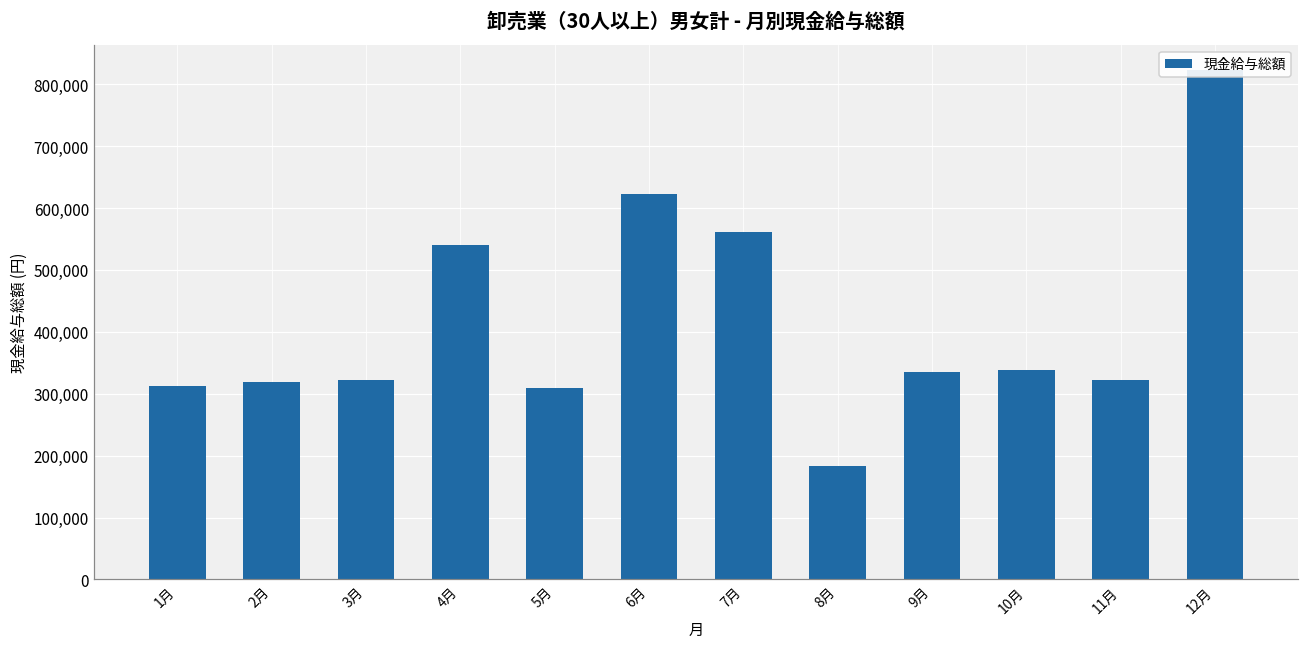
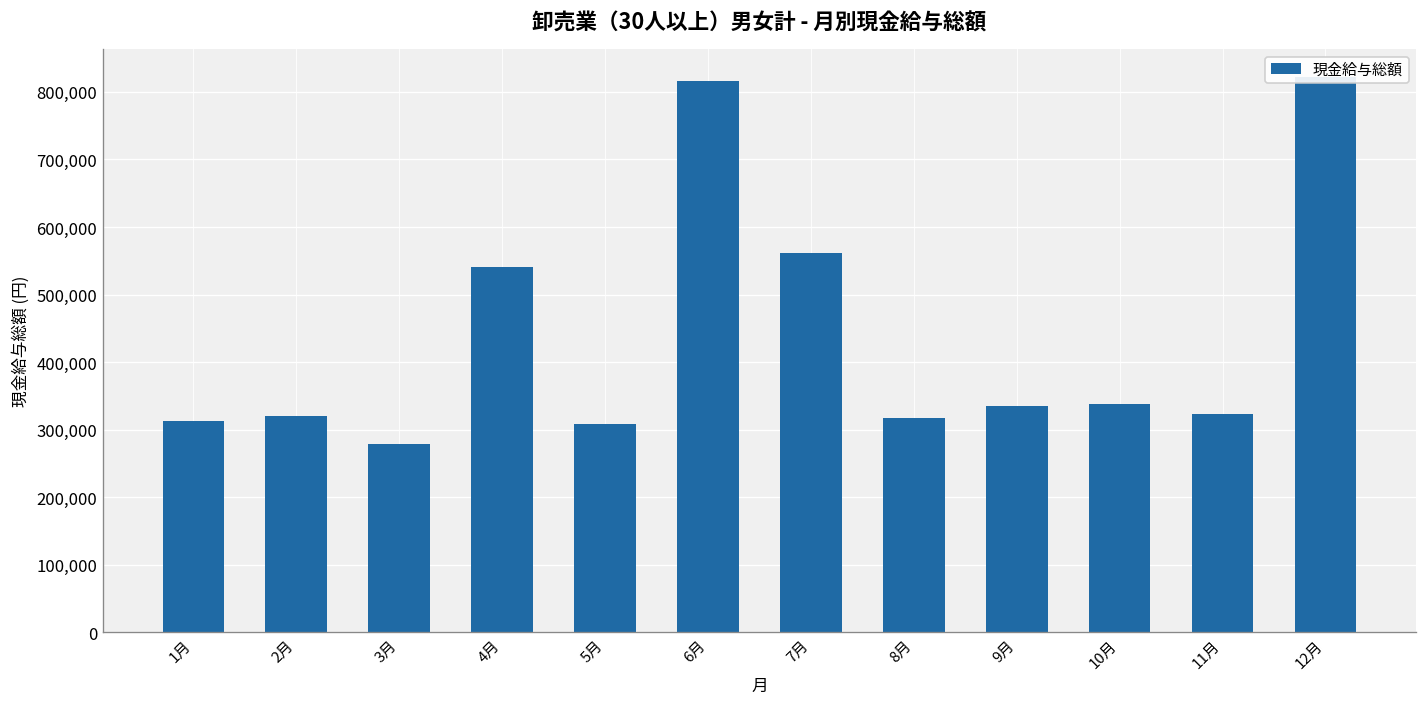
  {
    "1月": "310,000",
    "2月": "320,000",
-   "3月": "320,000",
+   "3月": "280,000",
    "4月": "540,000",
    "5月": "310,000",
-   "6月": "620,000",
+   "6月": "820,000",
    "7月": "560,000",
-   "8月": "180,000",
+   "8月": "320,000",
    "9月": "340,000",
    "10月": "340,000",
    "11月": "320,000"
  }
